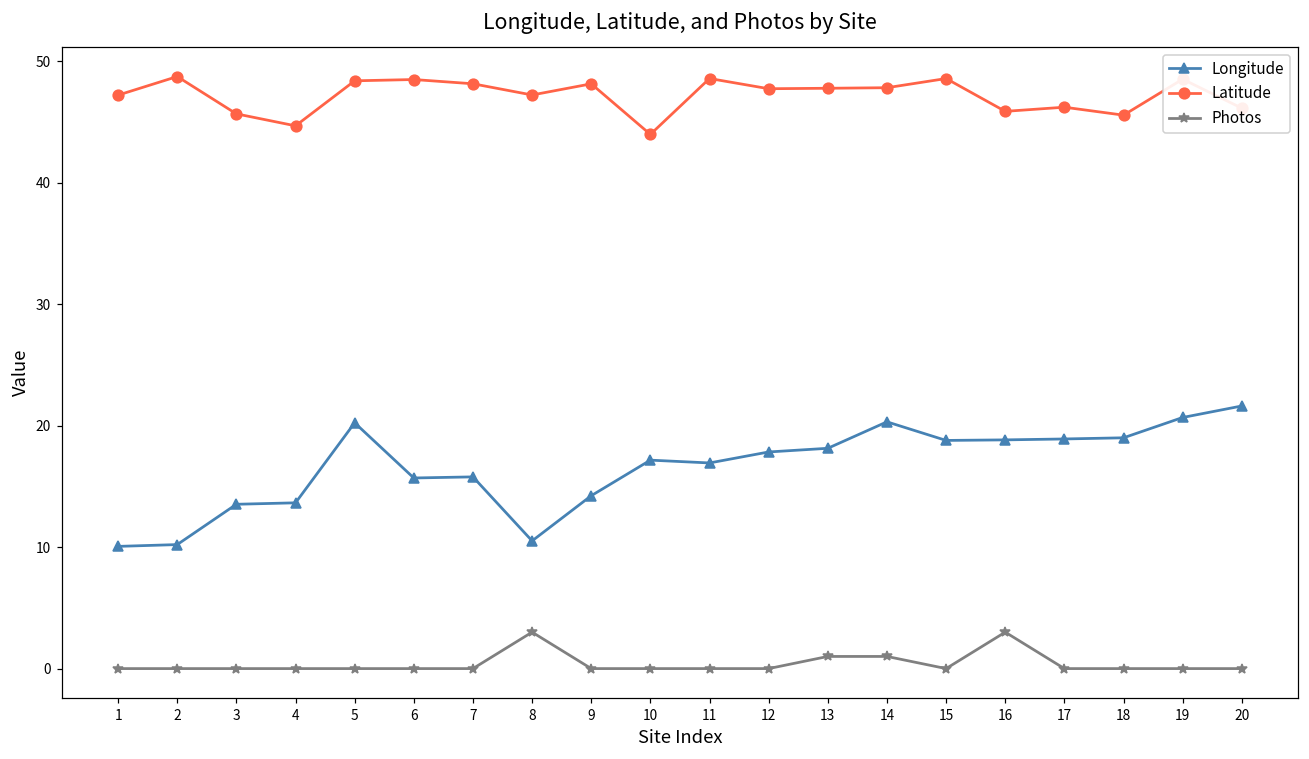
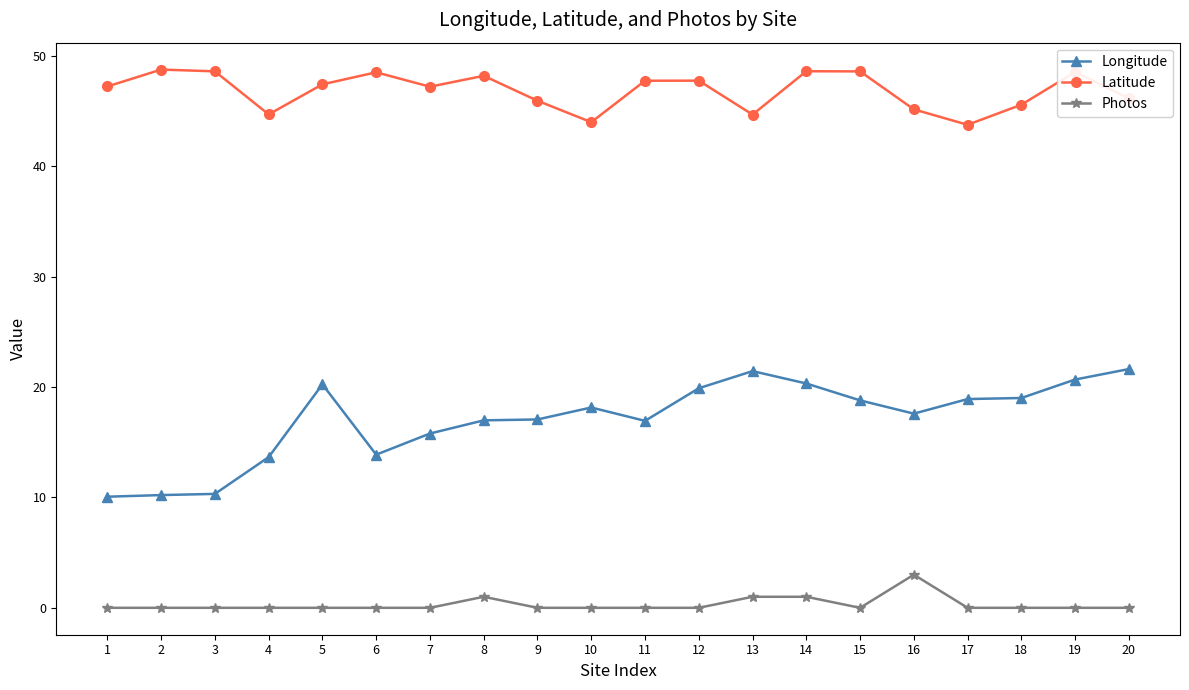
  {
    "Longitude": {
      "1": 10.1,
      "2": 10.2,
-     "3": 13.5,
+     "3": 10.3,
      "4": 13.6,
      "5": 20.2,
-     "6": 15.7,
+     "6": 13.9,
      "7": 15.8,
-     "8": 10.5,
-     "9": 14.2,
-     "10": 17.2,
+     "8": 17.0,
+     "9": 17.1,
+     "10": 18.1,
      "11": 16.9,
-     "12": 17.8,
-     "13": 18.1,
+     "12": 19.9,
+     "13": 21.4,
      "14": 20.3,
      "15": 18.8,
-     "16": 18.8,
+     "16": 17.6,
      "17": 18.9,
      "18": 19.0,
      "19": 20.7,
      "20": 21.6
    },
    "Latitude": {
      "1": 47.2,
      "2": 48.7,
-     "3": 45.7,
+     "3": 48.6,
      "4": 44.7,
-     "5": 48.4,
+     "5": 47.4,
      "6": 48.5,
-     "7": 48.1,
-     "8": 47.2,
-     "9": 48.1,
+     "7": 47.2,
+     "8": 48.2,
+     "9": 45.9,
      "10": 44.0,
-     "11": 48.6,
+     "11": 47.7,
      "12": 47.7,
-     "13": 47.8,
-     "14": 47.8,
+     "13": 44.7,
+     "14": 48.6,
      "15": 48.6,
-     "16": 45.9,
-     "17": 46.2,
+     "16": 45.1,
+     "17": 43.7,
      "18": 45.6
    },
    "Photos": {
      "1": 0,
      "2": 0,
      "3": 0,
      "4": 0,
      "5": 0,
      "6": 0,
      "7": 0,
-     "8": 3,
+     "8": 1,
      "9": 0,
      "10": 0,
      "11": 0,
      "12": 0,
      "13": 1,
      "14": 1,
      "15": 0,
      "16": 3,
      "17": 0,
      "18": 0,
      "19": 0,
      "20": 0
    }
  }
